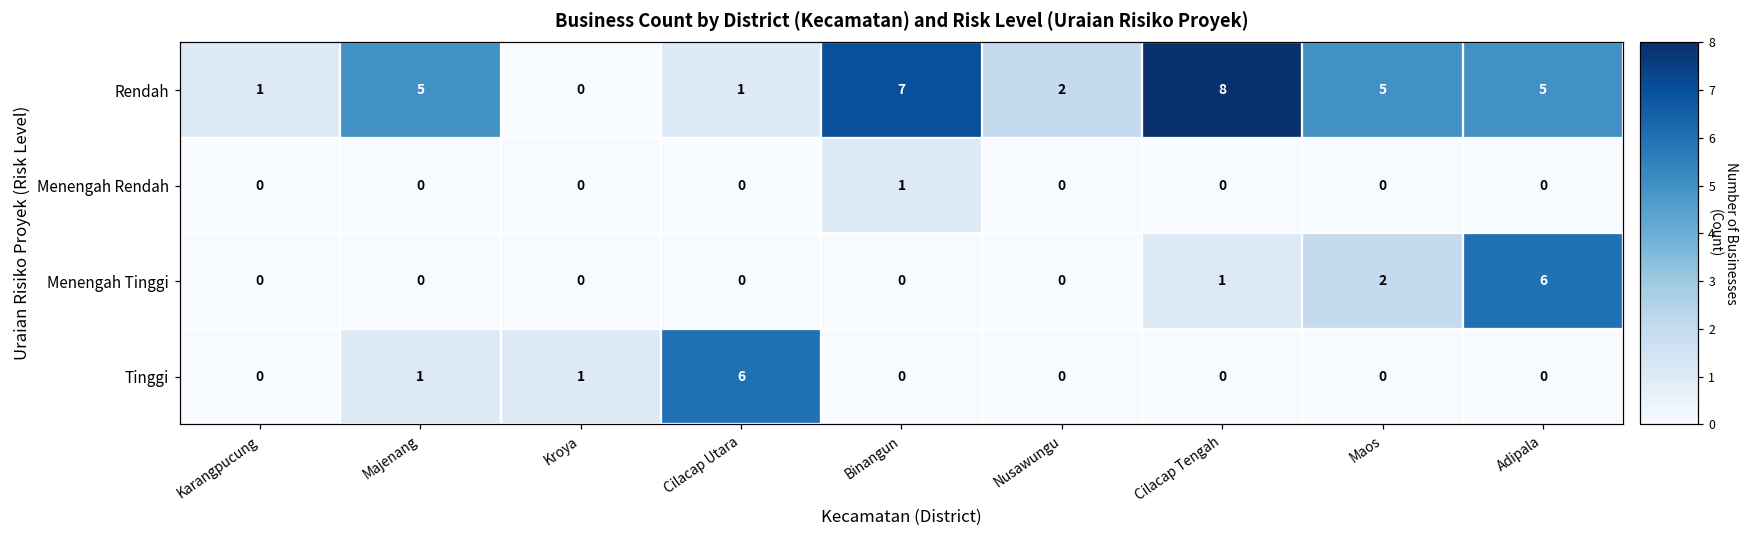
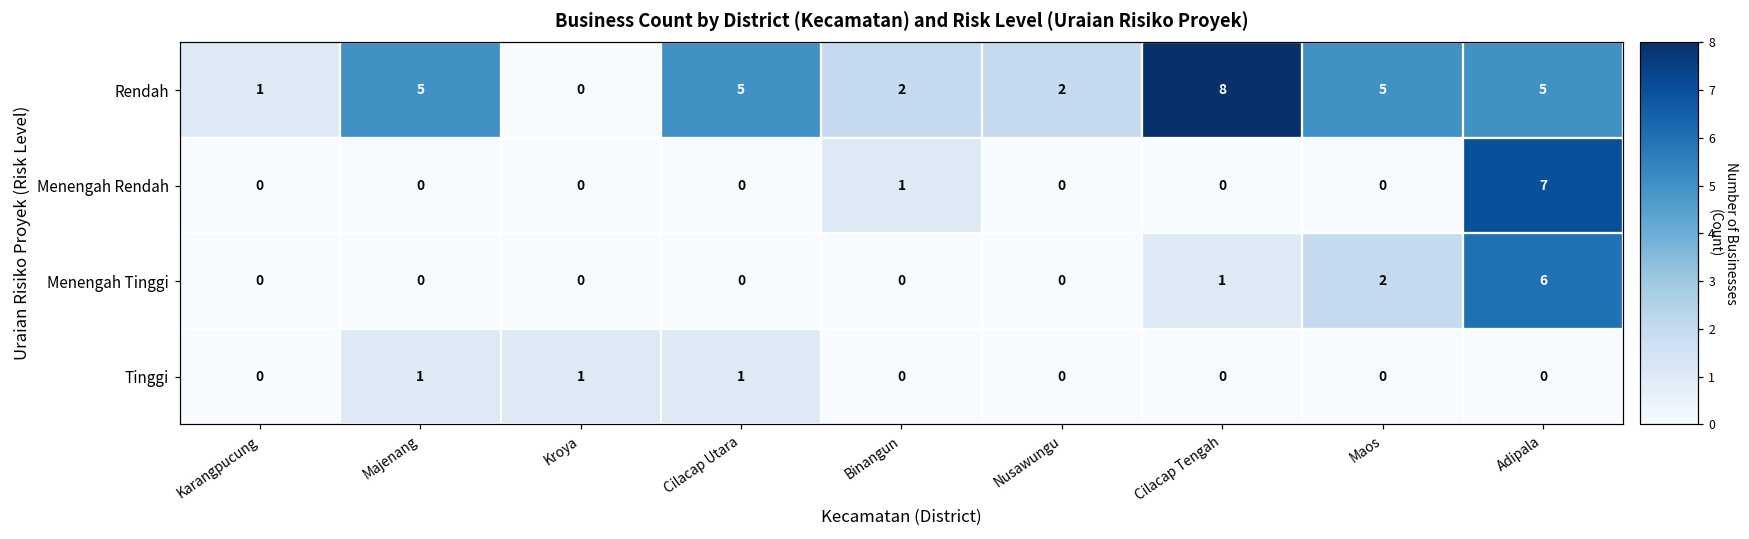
  {
    "Rendah": {
      "Karangpucung": 1,
      "Majenang": 5,
      "Kroya": 0,
-     "Cilacap Utara": 1,
-     "Binangun": 7,
+     "Cilacap Utara": 5,
+     "Binangun": 2,
      "Nusawungu": 2,
      "Cilacap Tengah": 8,
      "Maos": 5,
      "Adipala": 5
    },
    "Menengah Rendah": {
      "Karangpucung": 0,
      "Majenang": 0,
      "Kroya": 0,
      "Cilacap Utara": 0,
      "Binangun": 1,
      "Nusawungu": 0,
      "Cilacap Tengah": 0,
      "Maos": 0,
-     "Adipala": 0
+     "Adipala": 7
    },
    "Menengah Tinggi": {
      "Karangpucung": 0,
      "Majenang": 0,
      "Kroya": 0,
      "Cilacap Utara": 0,
      "Binangun": 0,
      "Nusawungu": 0,
      "Cilacap Tengah": 1,
      "Maos": 2,
      "Adipala": 6
    },
    "Tinggi": {
      "Karangpucung": 0,
      "Majenang": 1,
      "Kroya": 1,
-     "Cilacap Utara": 6,
+     "Cilacap Utara": 1,
      "Binangun": 0,
      "Nusawungu": 0,
      "Cilacap Tengah": 0,
      "Maos": 0,
      "Adipala": 0
    }
  }
